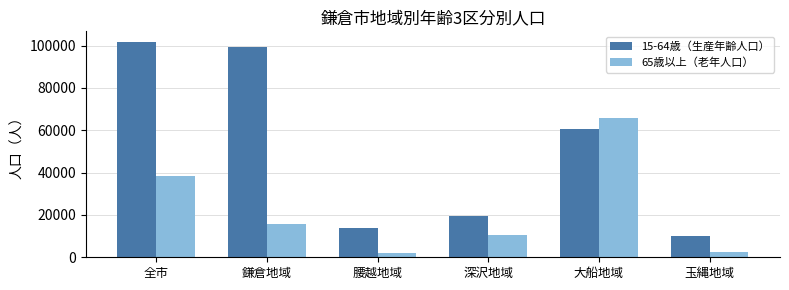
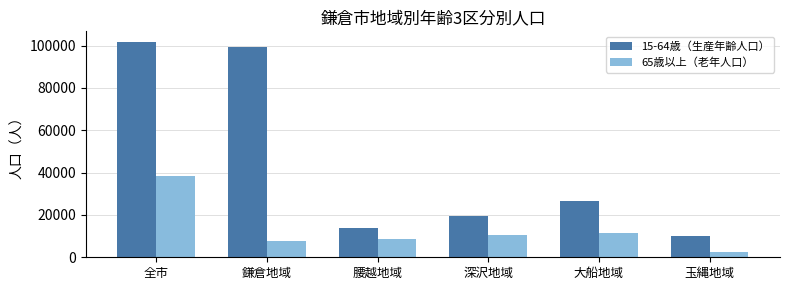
  {
    "15-64歳（生産年齢人口）": {
      "全市": 102000,
      "鎌倉地域": 99000,
      "腰越地域": 14000,
      "深沢地域": 19000,
-     "大船地域": 61000,
+     "大船地域": 27000,
      "玉縄地域": 10000
    },
    "65歳以上（老年人口）": {
      "全市": 38000,
-     "鎌倉地域": 16000,
-     "腰越地域": 2000,
+     "鎌倉地域": 8000,
+     "腰越地域": 9000,
      "深沢地域": 11000,
-     "大船地域": 66000,
+     "大船地域": 12000,
      "玉縄地域": 3000
    }
  }
